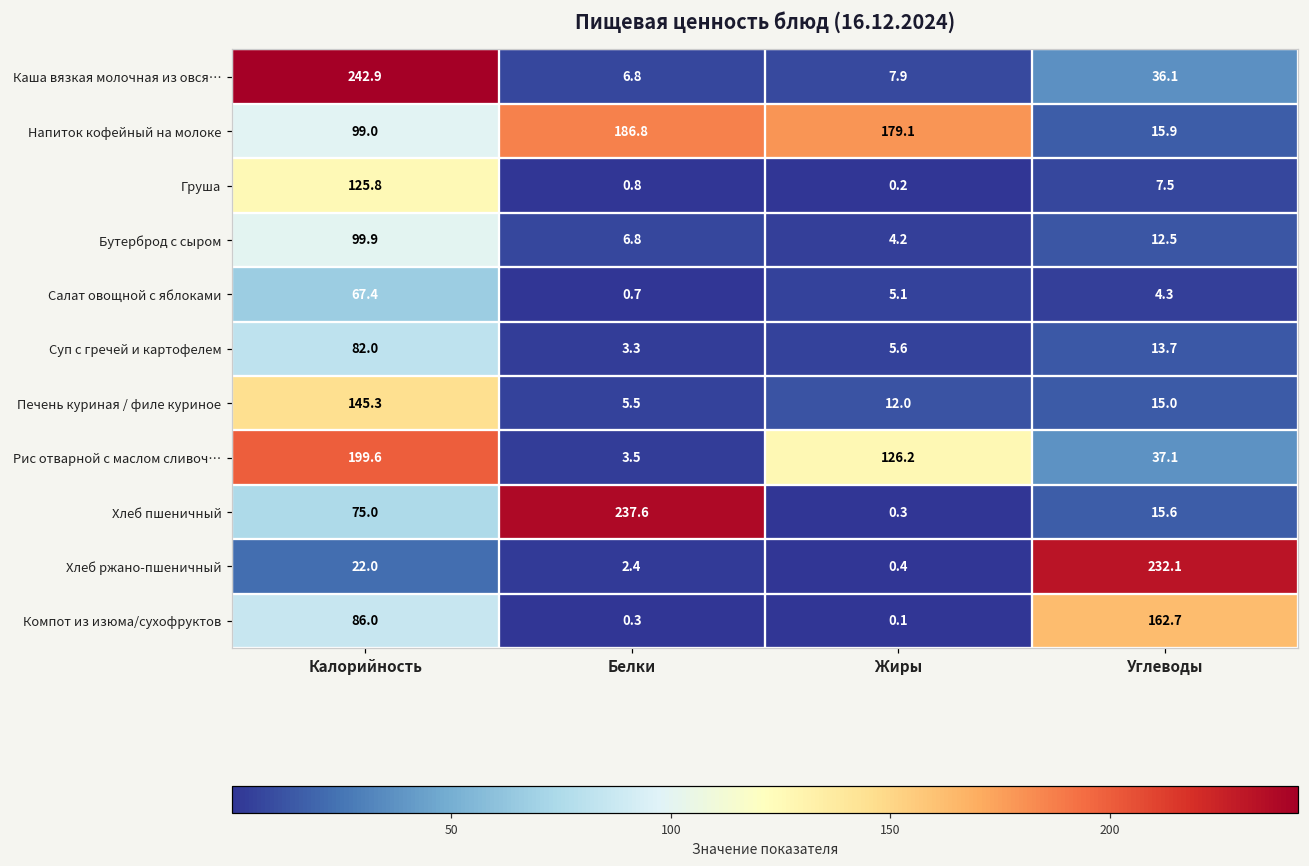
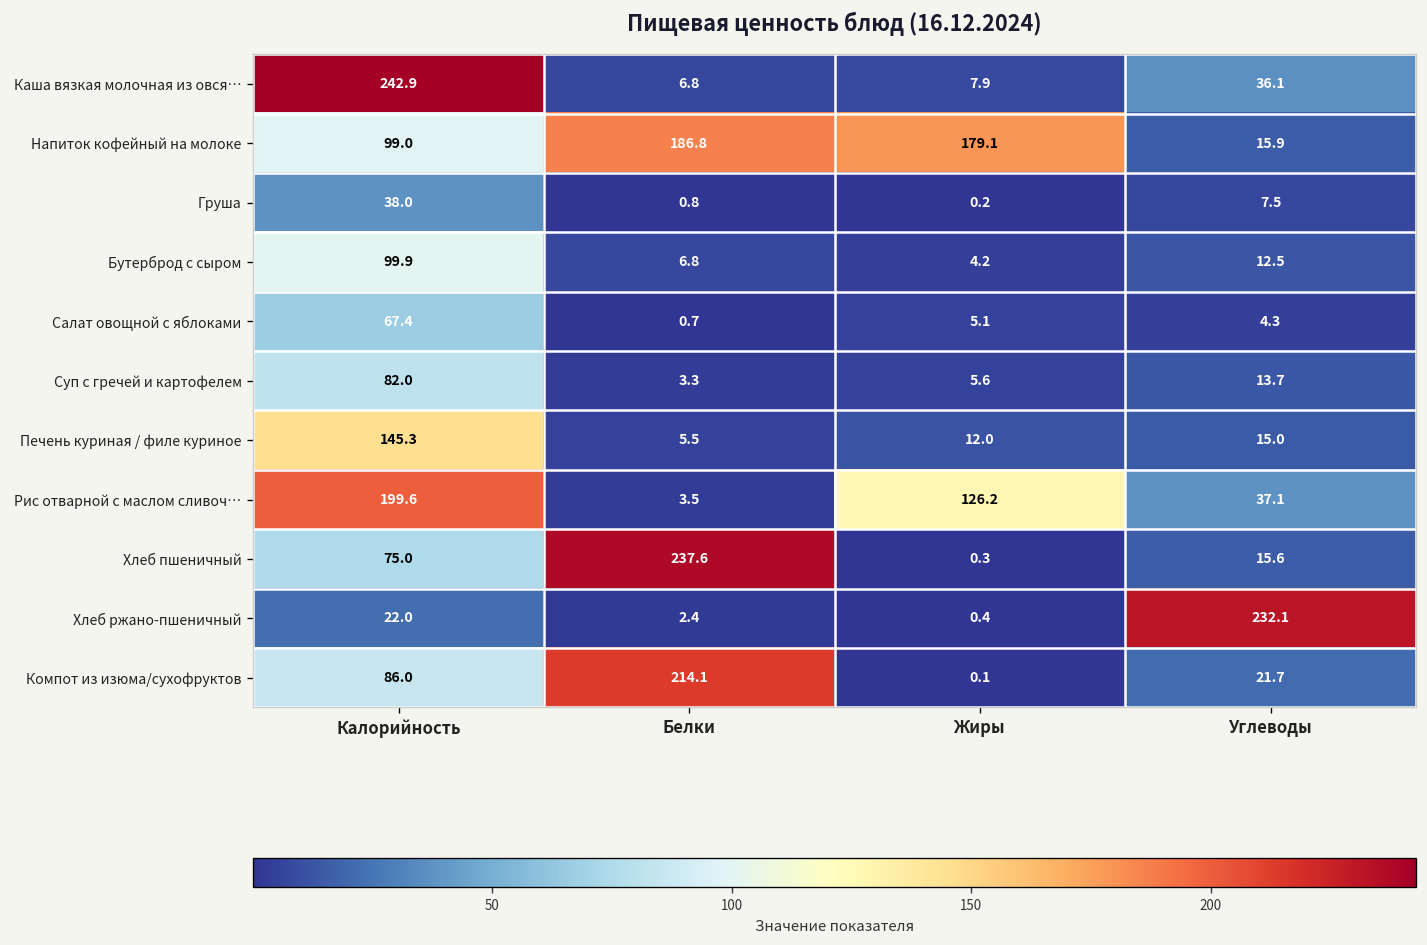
  {
    "Каша вязкая молочная из овся…": {
      "Калорийность": 242.9,
      "Белки": 6.8,
      "Жиры": 7.9,
      "Углеводы": 36.1
    },
    "Напиток кофейный на молоке": {
      "Калорийность": 99.0,
      "Белки": 186.8,
      "Жиры": 179.1,
      "Углеводы": 15.9
    },
    "Груша": {
-     "Калорийность": 125.8,
+     "Калорийность": 38.0,
      "Белки": 0.8,
      "Жиры": 0.2,
      "Углеводы": 7.5
    },
    "Бутерброд с сыром": {
      "Калорийность": 99.9,
      "Белки": 6.8,
      "Жиры": 4.2,
      "Углеводы": 12.5
    },
    "Салат овощной с яблоками": {
      "Калорийность": 67.4,
      "Белки": 0.7,
      "Жиры": 5.1,
      "Углеводы": 4.3
    },
    "Суп с гречей и картофелем": {
      "Калорийность": 82.0,
      "Белки": 3.3,
      "Жиры": 5.6,
      "Углеводы": 13.7
    },
    "Печень куриная / филе куриное": {
      "Калорийность": 145.3,
      "Белки": 5.5,
      "Жиры": 12.0,
      "Углеводы": 15.0
    },
    "Рис отварной с маслом сливоч…": {
      "Калорийность": 199.6,
      "Белки": 3.5,
      "Жиры": 126.2,
      "Углеводы": 37.1
    },
    "Хлеб пшеничный": {
      "Калорийность": 75.0,
      "Белки": 237.6,
      "Жиры": 0.3,
      "Углеводы": 15.6
    },
    "Хлеб ржано-пшеничный": {
      "Калорийность": 22.0,
      "Белки": 2.4,
      "Жиры": 0.4,
      "Углеводы": 232.1
    },
    "Компот из изюма/сухофруктов": {
      "Калорийность": 86.0,
-     "Белки": 0.3,
+     "Белки": 214.1,
      "Жиры": 0.1,
-     "Углеводы": 162.7
+     "Углеводы": 21.7
    }
  }
